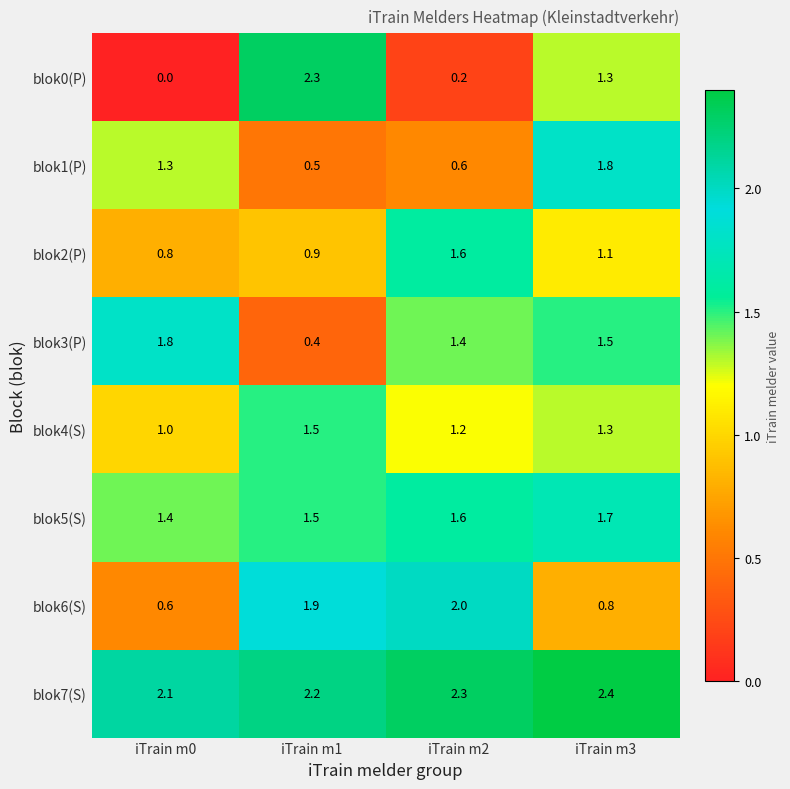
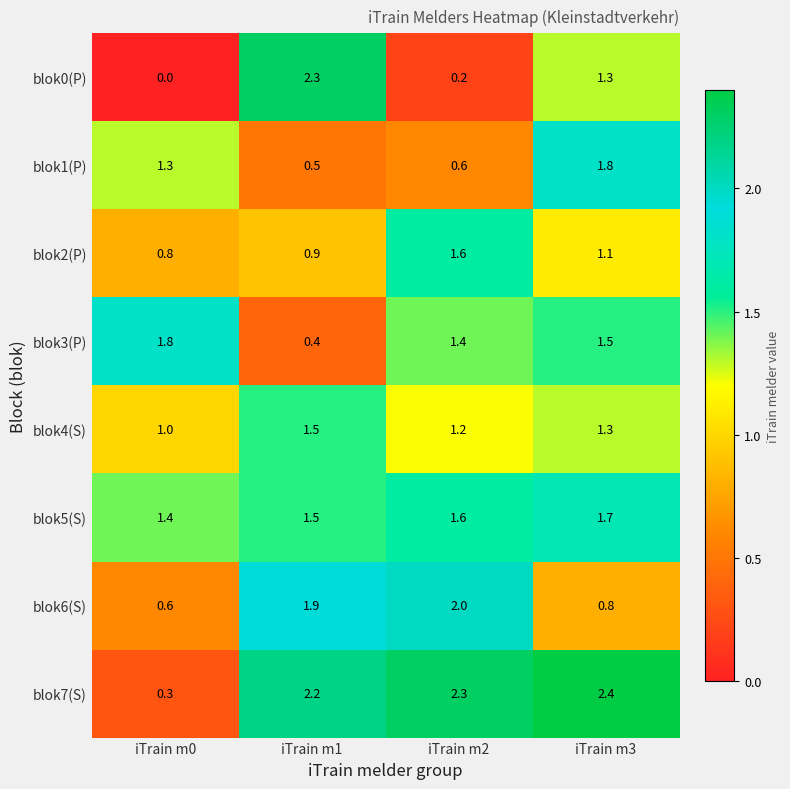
  {
    "blok0(P)": {
      "iTrain m0": 0.0,
      "iTrain m1": 2.3,
      "iTrain m2": 0.2,
      "iTrain m3": 1.3
    },
    "blok1(P)": {
      "iTrain m0": 1.3,
      "iTrain m1": 0.5,
      "iTrain m2": 0.6,
      "iTrain m3": 1.8
    },
    "blok2(P)": {
      "iTrain m0": 0.8,
      "iTrain m1": 0.9,
      "iTrain m2": 1.6,
      "iTrain m3": 1.1
    },
    "blok3(P)": {
      "iTrain m0": 1.8,
      "iTrain m1": 0.4,
      "iTrain m2": 1.4,
      "iTrain m3": 1.5
    },
    "blok4(S)": {
      "iTrain m0": 1.0,
      "iTrain m1": 1.5,
      "iTrain m2": 1.2,
      "iTrain m3": 1.3
    },
    "blok5(S)": {
      "iTrain m0": 1.4,
      "iTrain m1": 1.5,
      "iTrain m2": 1.6,
      "iTrain m3": 1.7
    },
    "blok6(S)": {
      "iTrain m0": 0.6,
      "iTrain m1": 1.9,
      "iTrain m2": 2.0,
      "iTrain m3": 0.8
    },
    "blok7(S)": {
-     "iTrain m0": 2.1,
+     "iTrain m0": 0.3,
      "iTrain m1": 2.2,
      "iTrain m2": 2.3,
      "iTrain m3": 2.4
    }
  }
